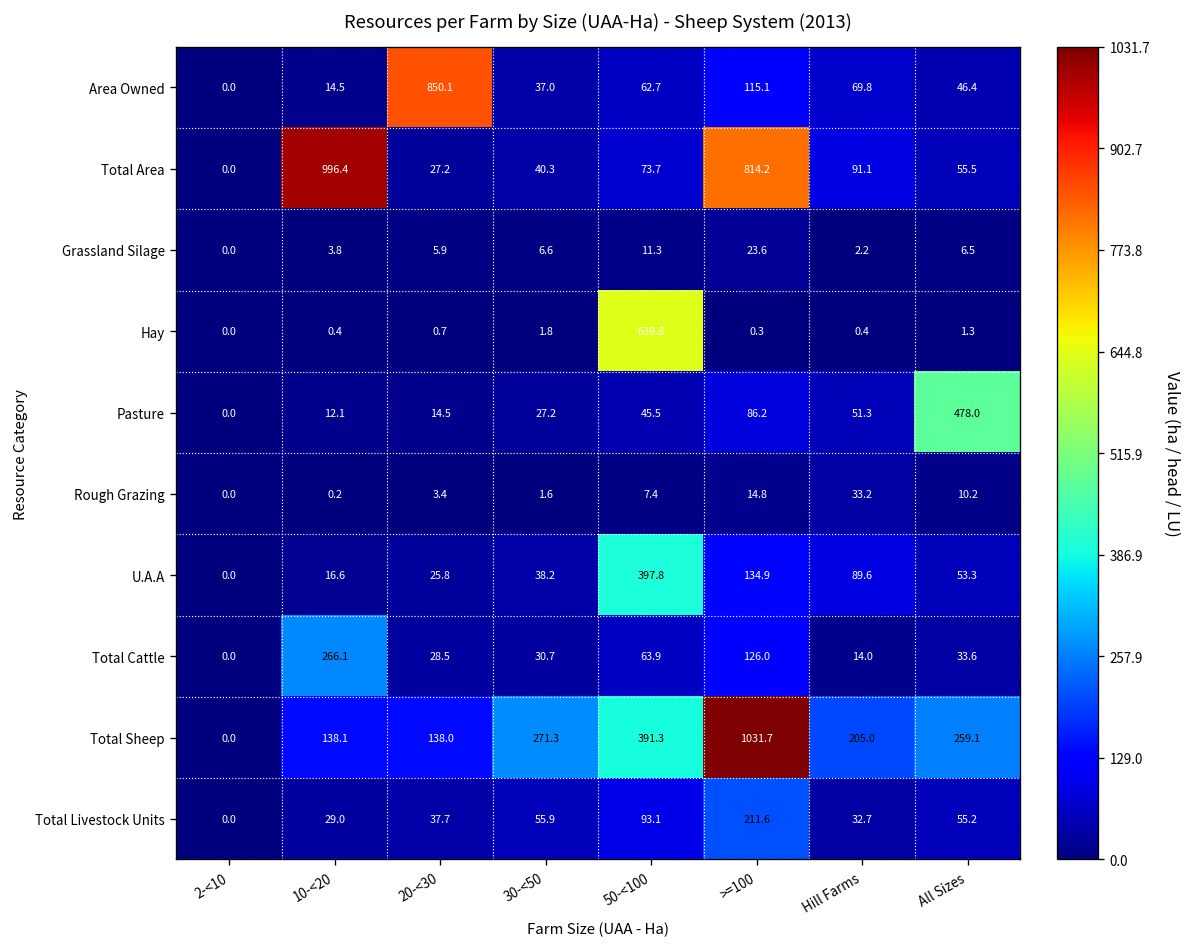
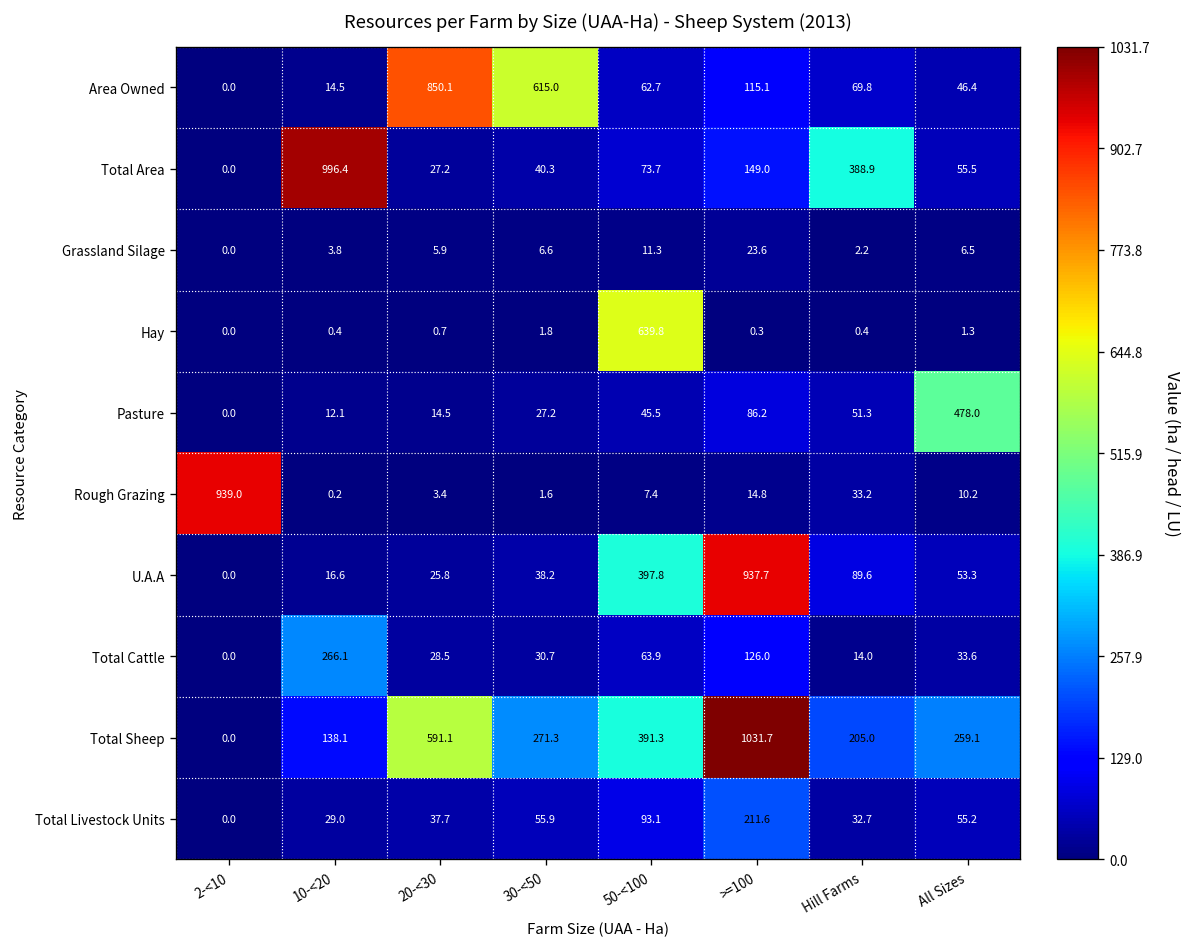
  {
    "Area Owned": {
      "2-<10": 0.0,
      "10-<20": 14.5,
      "20-<30": 850.1,
-     "30-<50": 37.0,
+     "30-<50": 615.0,
      "50-<100": 62.7,
      ">=100": 115.1,
      "Hill Farms": 69.8,
      "All Sizes": 46.4
    },
    "Total Area": {
      "2-<10": 0.0,
      "10-<20": 996.4,
      "20-<30": 27.2,
      "30-<50": 40.3,
      "50-<100": 73.7,
-     ">=100": 814.2,
-     "Hill Farms": 91.1,
+     ">=100": 149.0,
+     "Hill Farms": 388.9,
      "All Sizes": 55.5
    },
    "Grassland Silage": {
      "2-<10": 0.0,
      "10-<20": 3.8,
      "20-<30": 5.9,
      "30-<50": 6.6,
      "50-<100": 11.3,
      ">=100": 23.6,
      "Hill Farms": 2.2,
      "All Sizes": 6.5
    },
    "Hay": {
      "2-<10": 0.0,
      "10-<20": 0.4,
      "20-<30": 0.7,
      "30-<50": 1.8,
      "50-<100": 639.8,
      ">=100": 0.3,
      "Hill Farms": 0.4,
      "All Sizes": 1.3
    },
    "Pasture": {
      "2-<10": 0.0,
      "10-<20": 12.1,
      "20-<30": 14.5,
      "30-<50": 27.2,
      "50-<100": 45.5,
      ">=100": 86.2,
      "Hill Farms": 51.3,
      "All Sizes": 478.0
    },
    "Rough Grazing": {
-     "2-<10": 0.0,
+     "2-<10": 939.0,
      "10-<20": 0.2,
      "20-<30": 3.4,
      "30-<50": 1.6,
      "50-<100": 7.4,
      ">=100": 14.8,
      "Hill Farms": 33.2,
      "All Sizes": 10.2
    },
    "U.A.A": {
      "2-<10": 0.0,
      "10-<20": 16.6,
      "20-<30": 25.8,
      "30-<50": 38.2,
      "50-<100": 397.8,
-     ">=100": 134.9,
+     ">=100": 937.7,
      "Hill Farms": 89.6,
      "All Sizes": 53.3
    },
    "Total Cattle": {
      "2-<10": 0.0,
      "10-<20": 266.1,
      "20-<30": 28.5,
      "30-<50": 30.7,
      "50-<100": 63.9,
      ">=100": 126.0,
      "Hill Farms": 14.0,
      "All Sizes": 33.6
    },
    "Total Sheep": {
      "2-<10": 0.0,
      "10-<20": 138.1,
-     "20-<30": 138.0,
+     "20-<30": 591.1,
      "30-<50": 271.3,
      "50-<100": 391.3,
      ">=100": 1031.7,
      "Hill Farms": 205.0,
      "All Sizes": 259.1
    },
    "Total Livestock Units": {
      "2-<10": 0.0,
      "10-<20": 29.0,
      "20-<30": 37.7,
      "30-<50": 55.9,
      "50-<100": 93.1,
      ">=100": 211.6,
      "Hill Farms": 32.7,
      "All Sizes": 55.2
    }
  }
